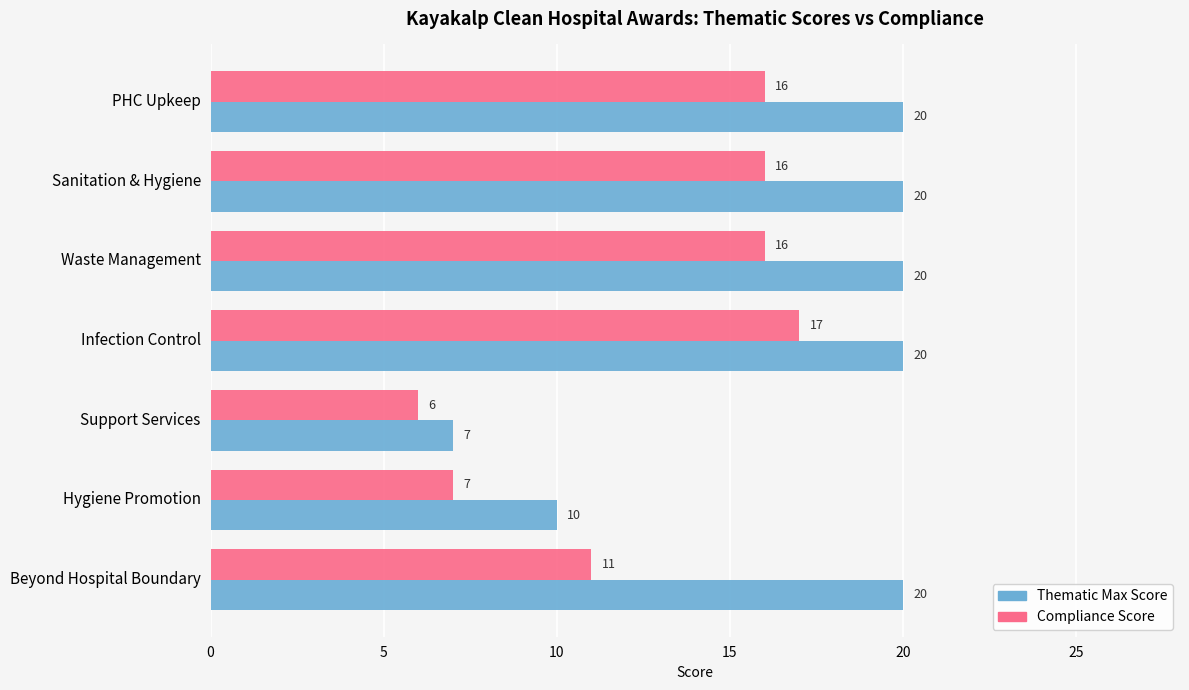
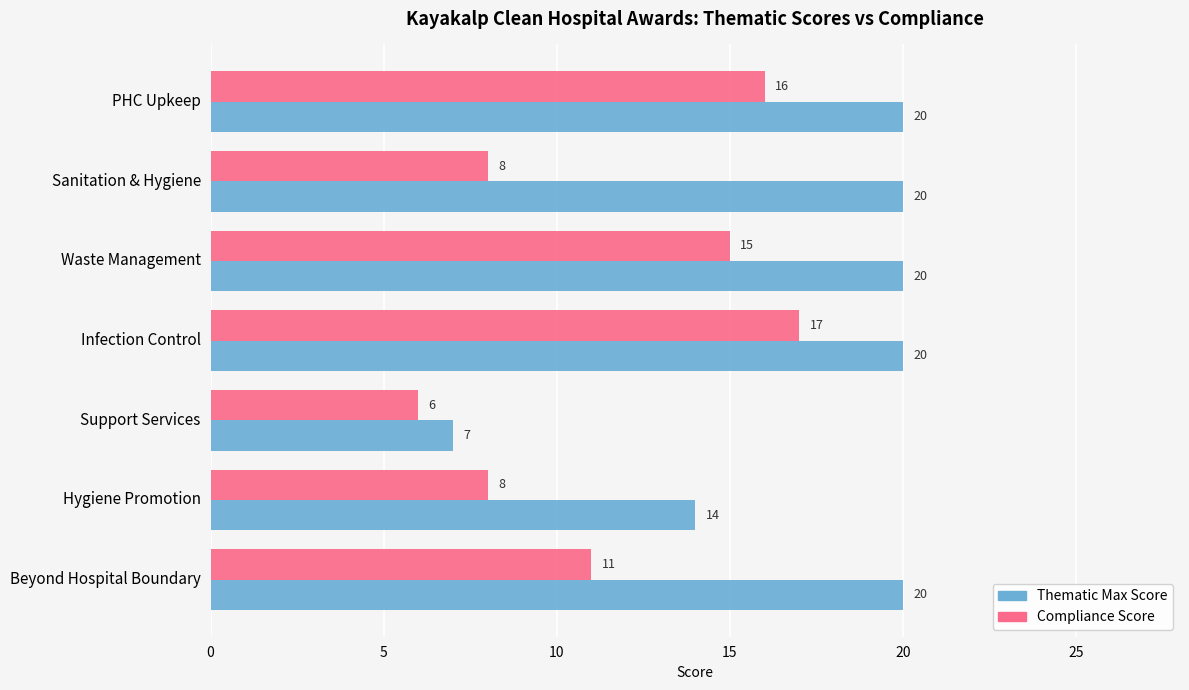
  {
    "Thematic Max Score": {
      "PHC Upkeep": 20,
      "Sanitation & Hygiene": 20,
      "Waste Management": 20,
      "Infection Control": 20,
      "Support Services": 7,
-     "Hygiene Promotion": 10,
+     "Hygiene Promotion": 14,
      "Beyond Hospital Boundary": 20
    },
    "Compliance Score": {
      "PHC Upkeep": 16,
-     "Sanitation & Hygiene": 16,
-     "Waste Management": 16,
+     "Sanitation & Hygiene": 8,
+     "Waste Management": 15,
      "Infection Control": 17,
      "Support Services": 6,
-     "Hygiene Promotion": 7,
+     "Hygiene Promotion": 8,
      "Beyond Hospital Boundary": 11
    }
  }
